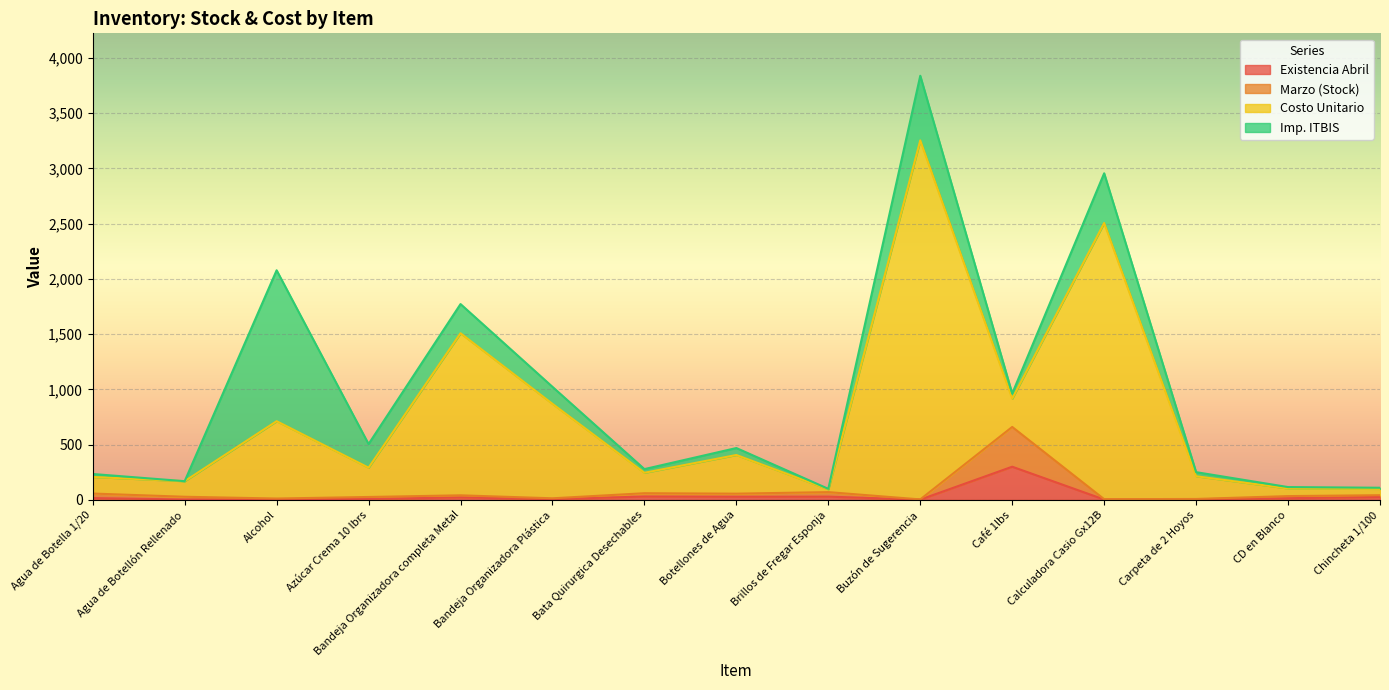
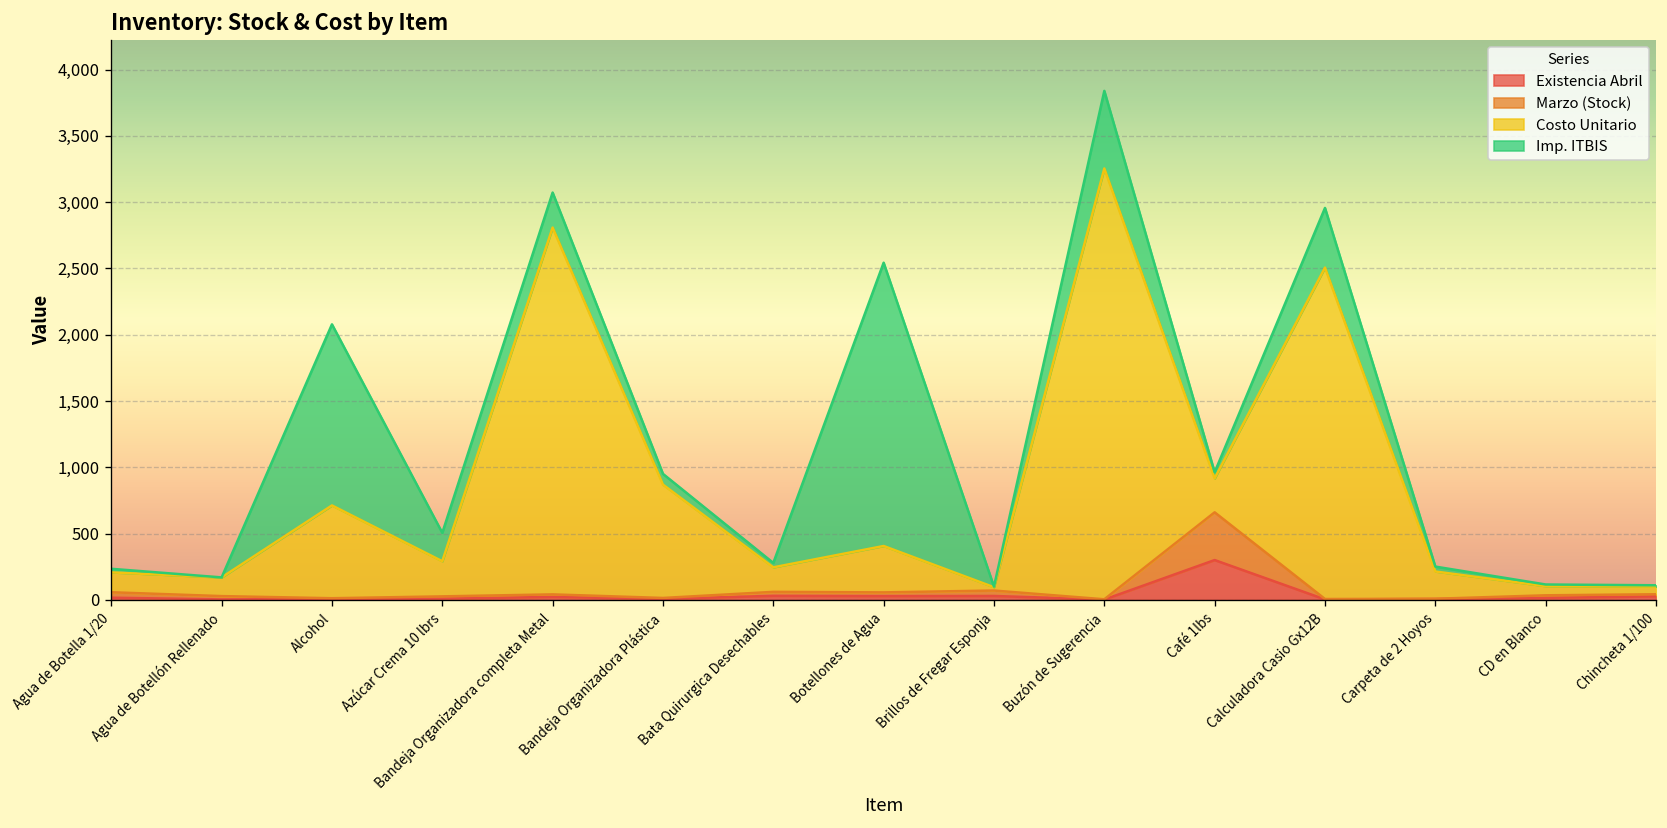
  {
    "Costo Unitario": {
      "Agua de Botella 1/20": "150",
      "Alcohol": "700",
      "Azúcar Crema 10 lbrs": "270",
-     "Bandeja Organizadora completa Metal": "1,470",
+     "Bandeja Organizadora completa Metal": "2,770",
      "Bandeja Organizadora Plástica": "860",
      "Bata Quirurgica Desechables": "190",
      "Botellones de Agua": "350",
      "Buzón de Sugerencia": "3,250",
      "Café 1lbs": "260",
      "Calculadora Casio Gx12B": "2,500",
      "Carpeta de 2 Hoyos": "210"
    },
    "Imp. ITBIS": {
      "Agua de Botella 1/20": "30",
      "Alcohol": "1,370",
      "Azúcar Crema 10 lbrs": "210",
      "Bandeja Organizadora completa Metal": "260",
-     "Bandeja Organizadora Plástica": "150",
+     "Bandeja Organizadora Plástica": "80",
      "Bata Quirurgica Desechables": "30",
-     "Botellones de Agua": "60",
+     "Botellones de Agua": "2,140",
      "Buzón de Sugerencia": "590",
      "Café 1lbs": "50",
      "Calculadora Casio Gx12B": "450",
      "Carpeta de 2 Hoyos": "40"
    }
  }
